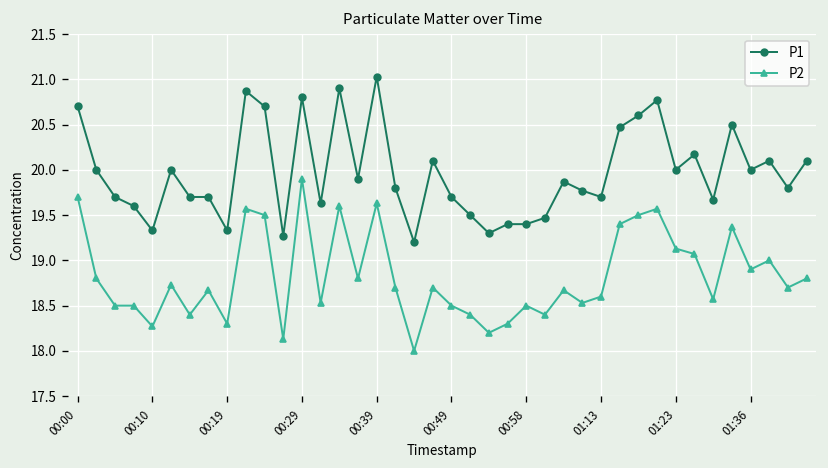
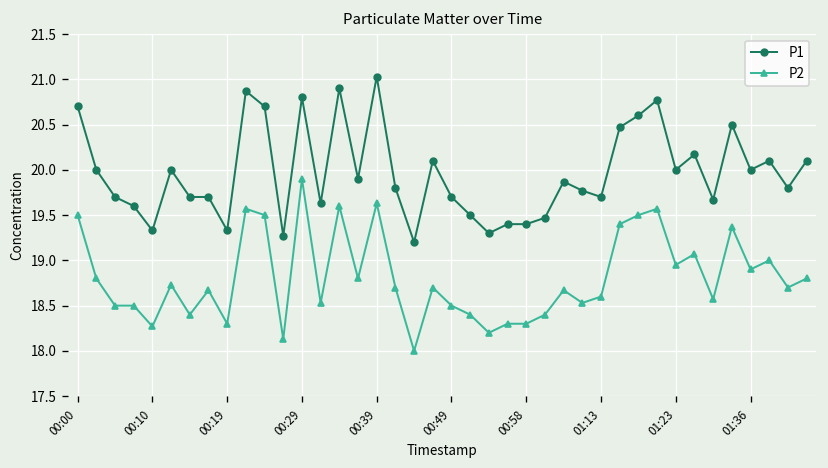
  {
    "P1": {
      "00:00": 20.7,
      "00:10": 19.3,
      "00:19": 19.3,
      "00:29": 20.8,
      "00:39": 21.0,
      "00:49": 19.7,
      "00:58": 19.4,
      "01:13": 19.7,
      "01:23": 20.0,
      "01:36": 20.0
    },
    "P2": {
-     "00:00": 19.7,
+     "00:00": 19.5,
      "00:10": 18.3,
      "00:19": 18.3,
      "00:29": 19.9,
      "00:39": 19.6,
      "00:49": 18.5,
-     "00:58": 18.5,
+     "00:58": 18.3,
      "01:13": 18.6,
-     "01:23": 19.1,
+     "01:23": 19.0,
      "01:36": 18.9
    }
  }
